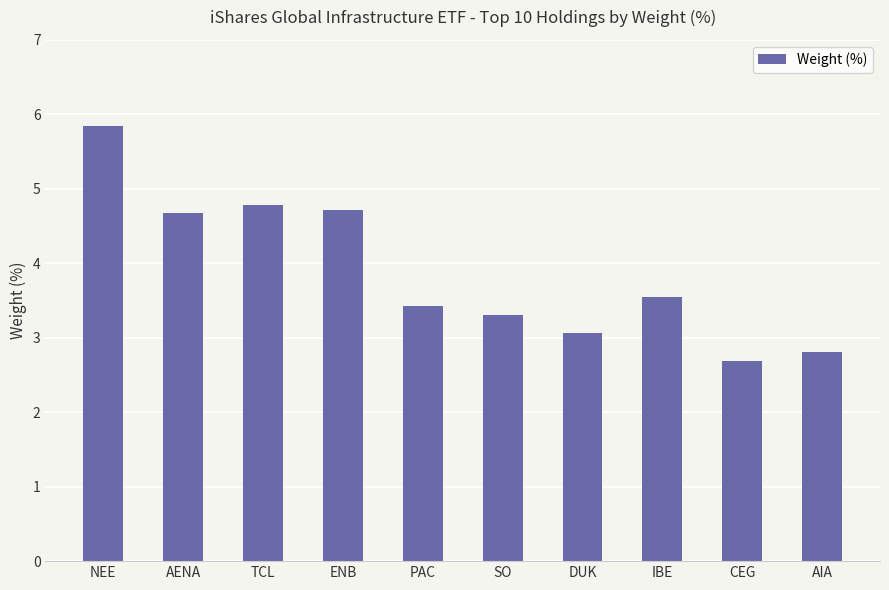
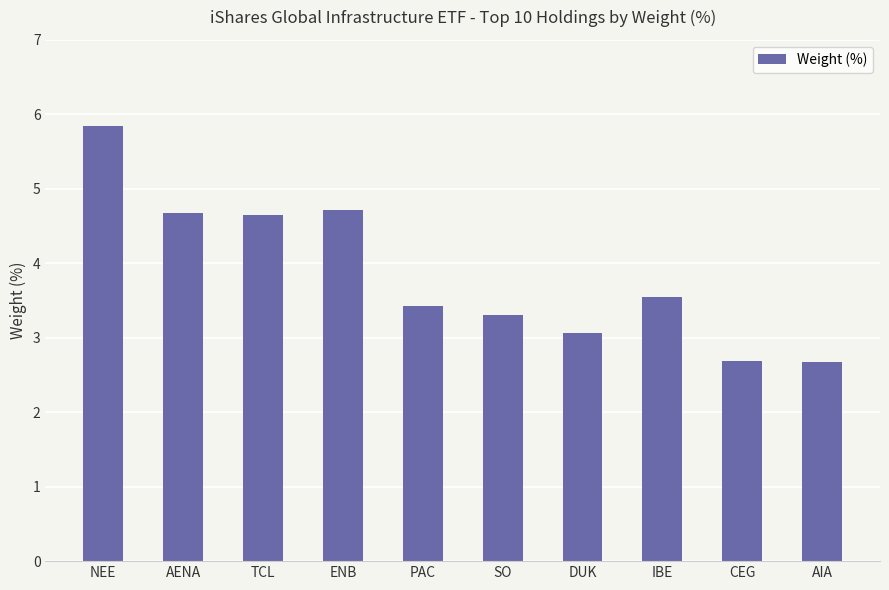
  {
    "NEE": 5.9,
    "AENA": 4.7,
-   "TCL": 4.8,
+   "TCL": 4.7,
    "ENB": 4.7,
    "PAC": 3.4,
    "SO": 3.3,
    "DUK": 3.1,
    "IBE": 3.6,
    "CEG": 2.7,
-   "AIA": 2.8
+   "AIA": 2.7
  }
